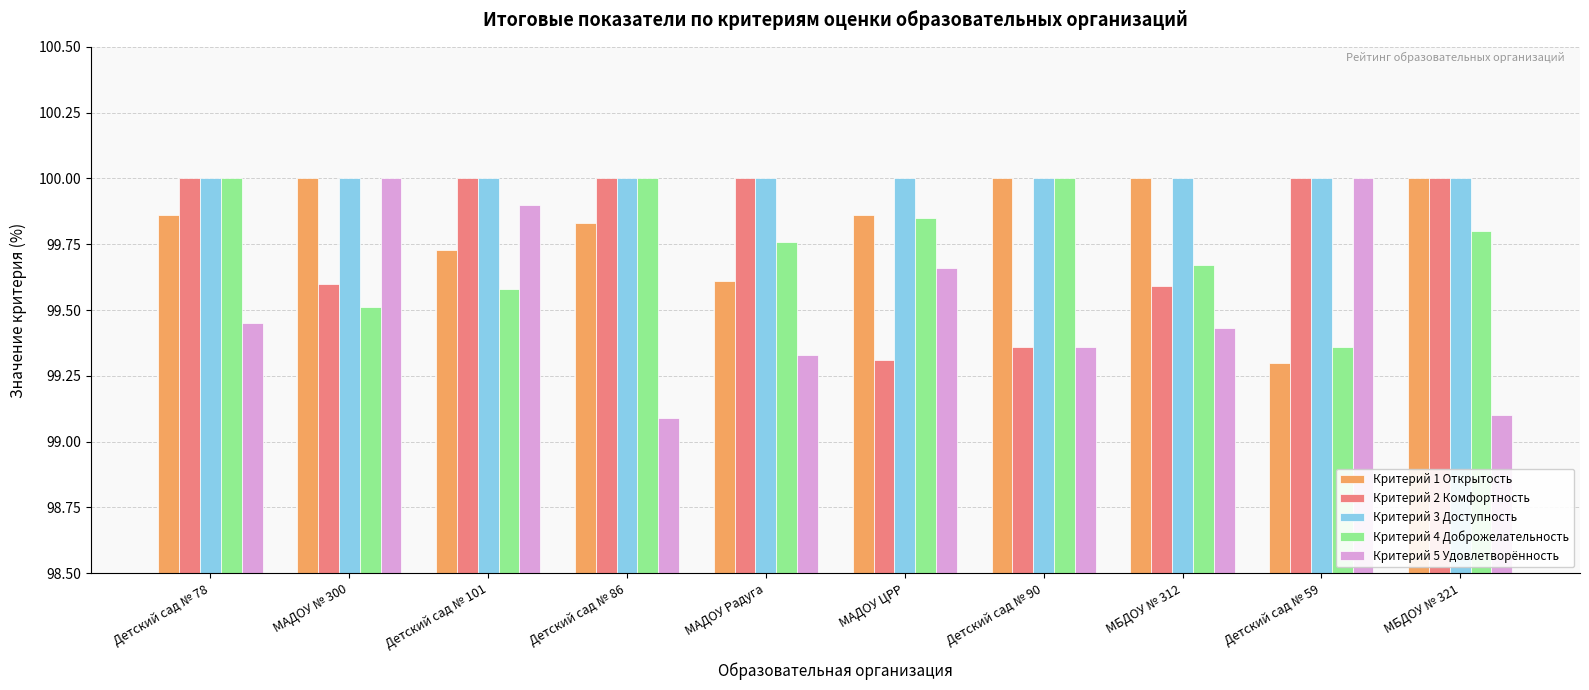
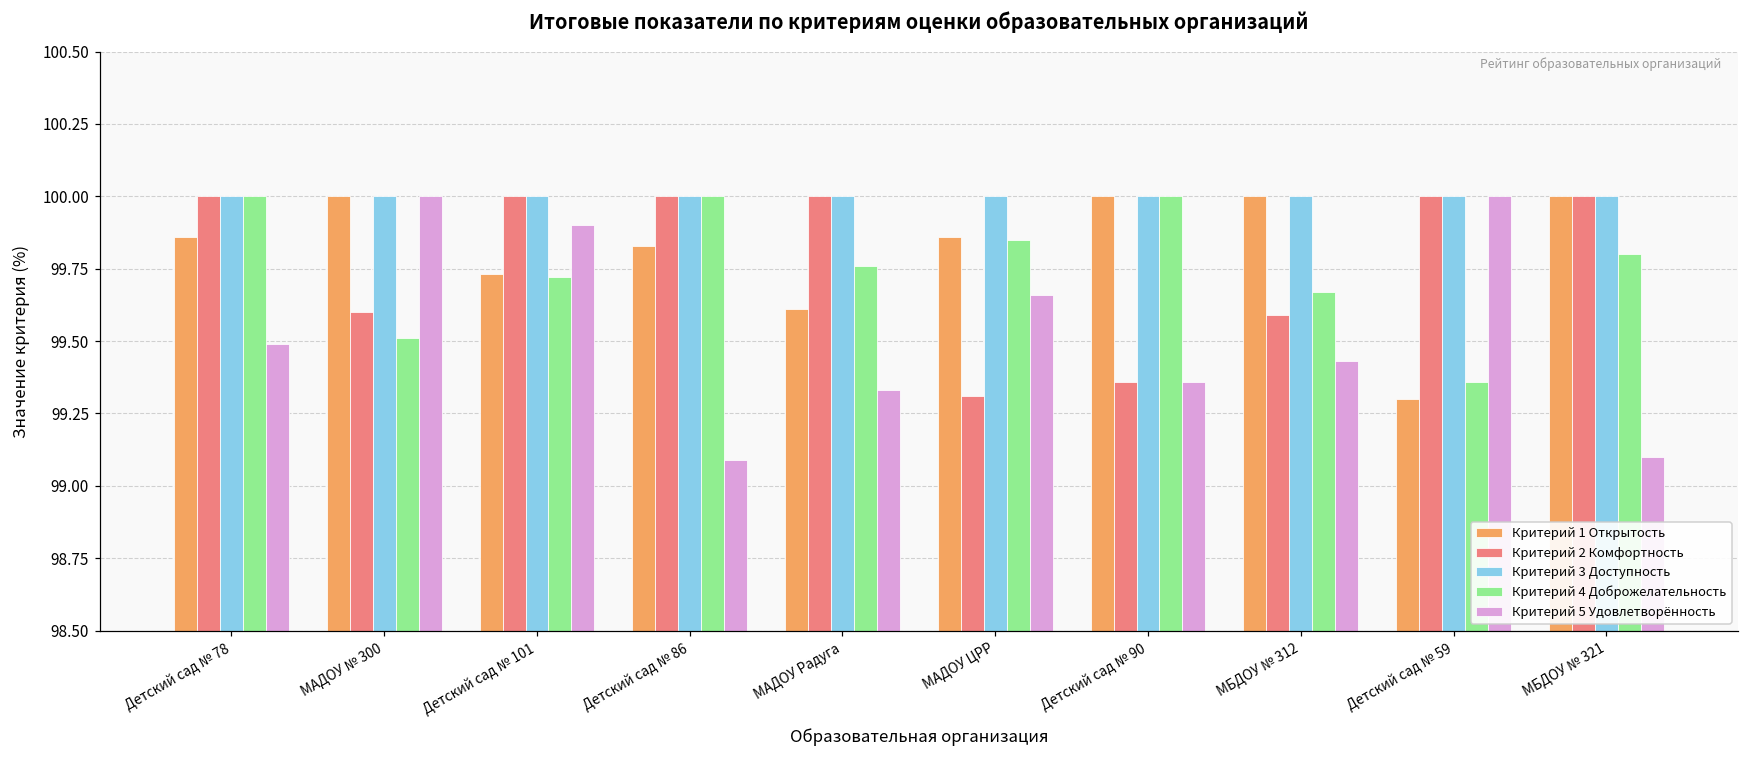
  {
    "Критерий 3 Доступность": {
      "Детский сад № 78": 100.00,
      "МАДОУ № 300": 100.00,
      "Детский сад № 101": 100.00,
      "Детский сад № 86": 100.00,
      "МАДОУ Радуга": 100.00,
      "МАДОУ ЦРР": 100.00,
      "Детский сад № 90": 100.00,
      "МБДОУ № 312": 100.00,
      "Детский сад № 59": 100.00,
      "МБДОУ № 321": 100.00
    },
    "Критерий 4 Доброжелательность": {
      "Детский сад № 78": 100.00,
      "МАДОУ № 300": 99.51,
-     "Детский сад № 101": 99.58,
+     "Детский сад № 101": 99.72,
      "Детский сад № 86": 100.00,
      "МАДОУ Радуга": 99.76,
      "МАДОУ ЦРР": 99.85,
      "Детский сад № 90": 100.00,
      "МБДОУ № 312": 99.67,
      "Детский сад № 59": 99.36,
      "МБДОУ № 321": 99.80
    },
    "Критерий 5 Удовлетворённость": {
-     "Детский сад № 78": 99.45,
+     "Детский сад № 78": 99.49,
      "МАДОУ № 300": 100.00,
      "Детский сад № 101": 99.90,
      "Детский сад № 86": 99.09,
      "МАДОУ Радуга": 99.33,
      "МАДОУ ЦРР": 99.66,
      "Детский сад № 90": 99.36,
      "МБДОУ № 312": 99.43,
      "Детский сад № 59": 100.00,
      "МБДОУ № 321": 99.10
    }
  }
